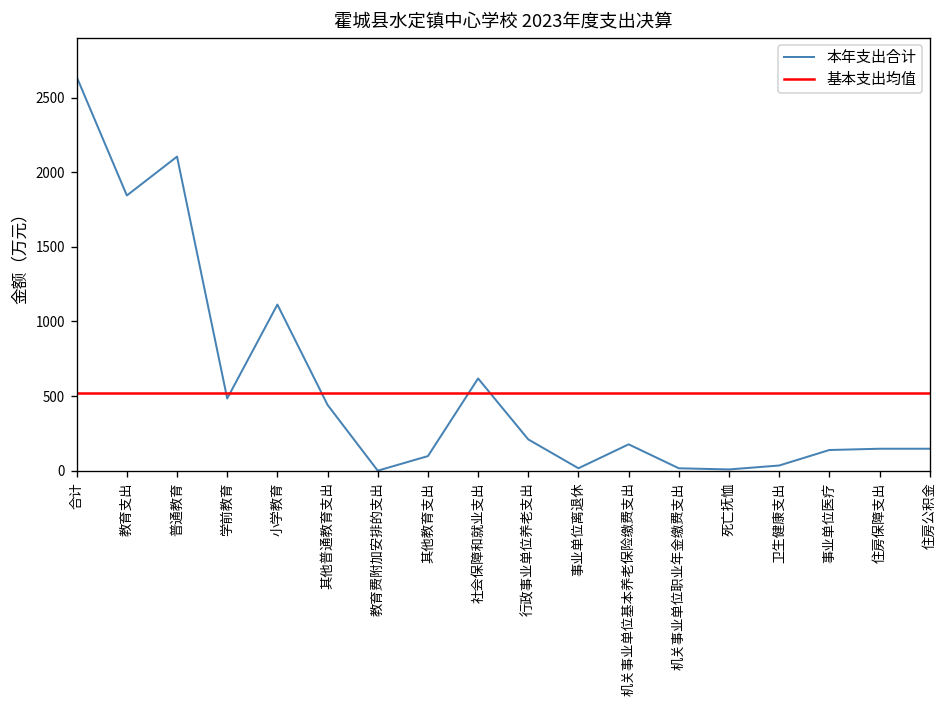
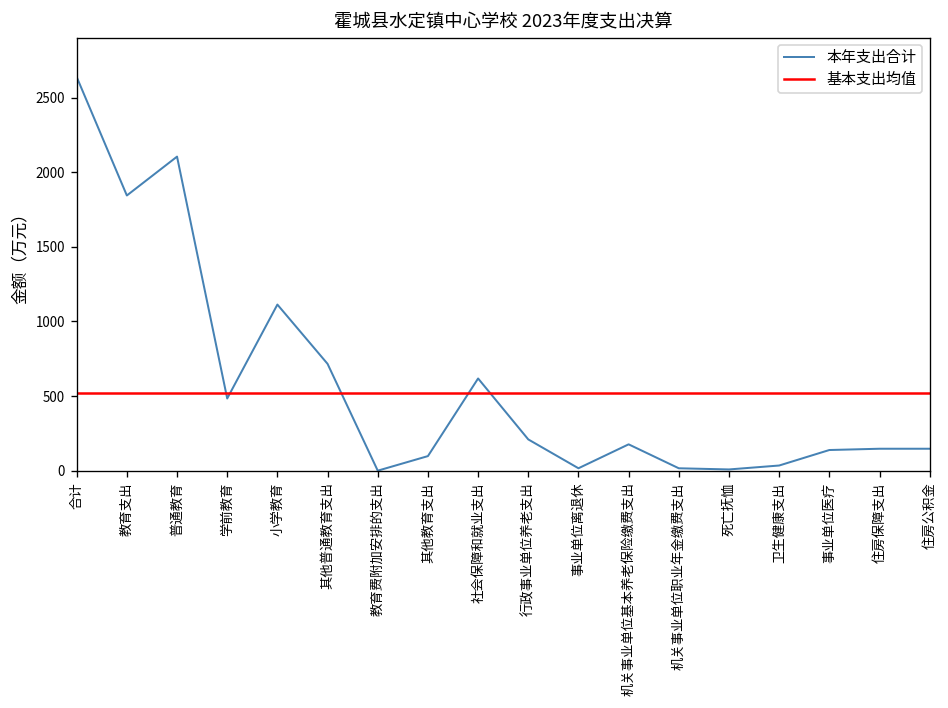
  {
    "合计": 2640,
    "教育支出": 1840,
    "普通教育": 2100,
    "学前教育": 480,
    "小学教育": 1110,
-   "其他普通教育支出": 440,
+   "其他普通教育支出": 720,
    "教育费附加安排的支出": 0,
    "其他教育支出": 100,
    "社会保障和就业支出": 620,
    "行政事业单位养老支出": 210,
    "事业单位离退休": 20,
    "机关事业单位基本养老保险缴费支出": 180,
    "机关事业单位职业年金缴费支出": 20,
    "死亡抚恤": 10,
    "卫生健康支出": 30,
    "事业单位医疗": 140,
    "住房保障支出": 150,
    "住房公积金": 150
  }
